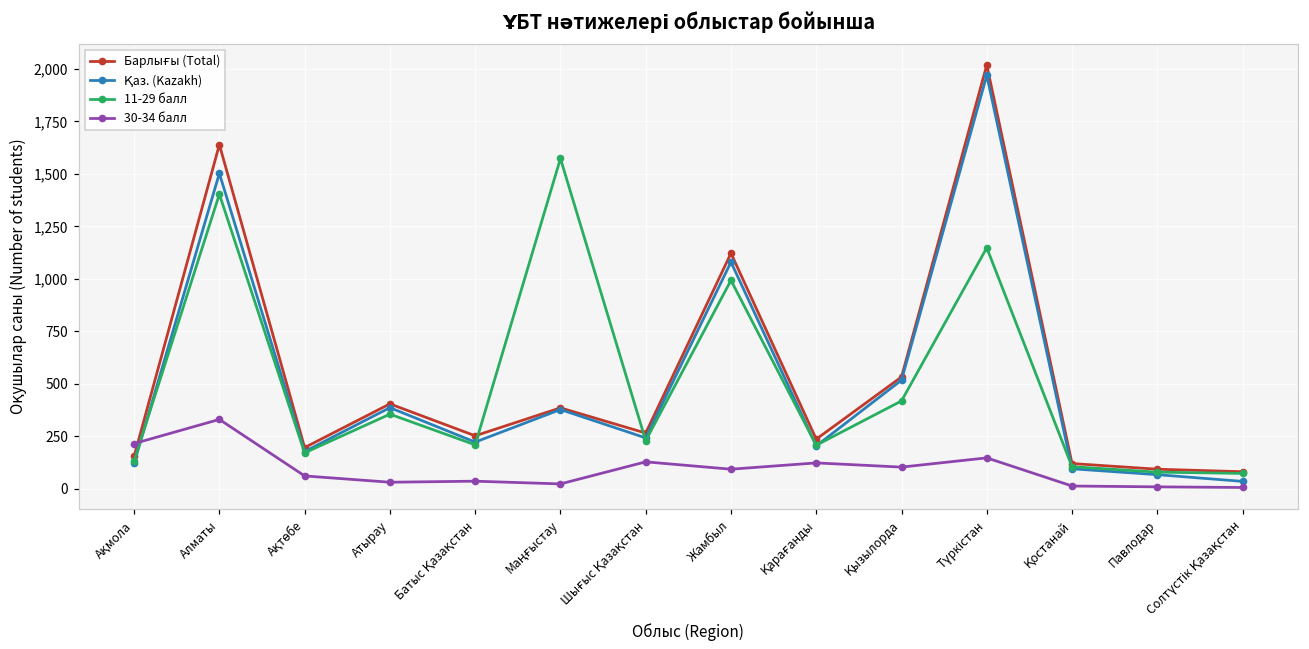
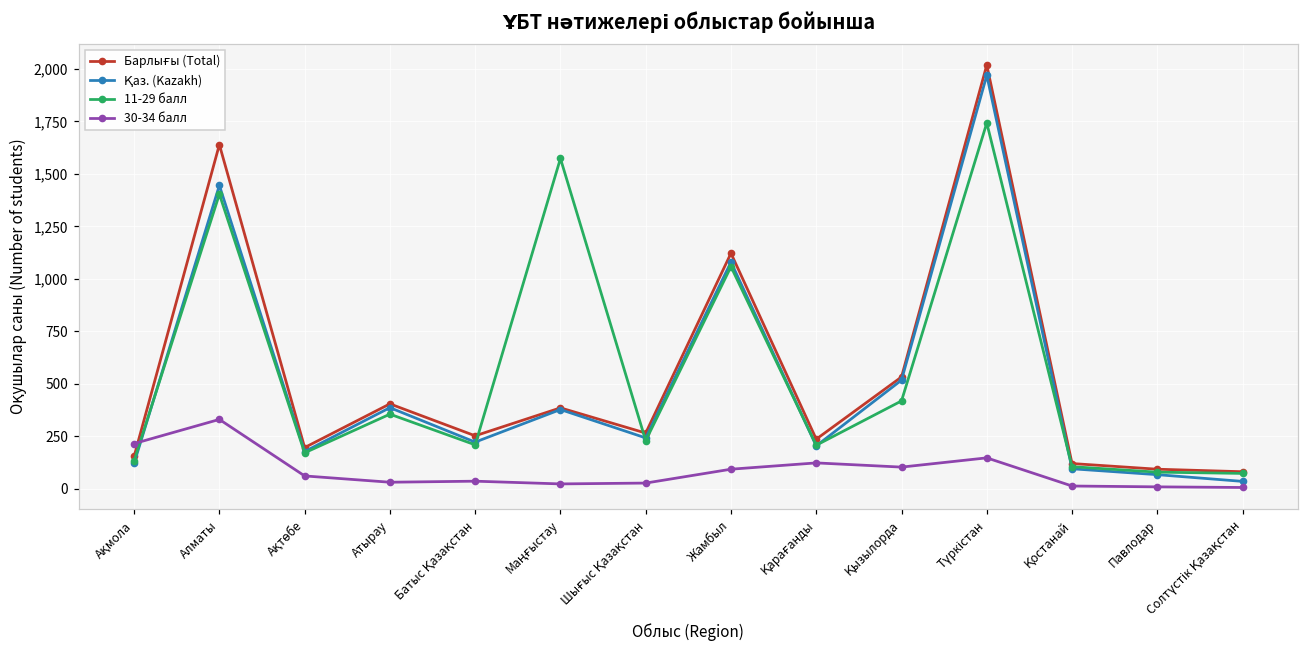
  {
    "Барлығы (Total)": {
      "Ақмола": "160",
      "Алматы": "1,640",
      "Ақтөбе": "200",
      "Атырау": "410",
      "Батыс Қазақстан": "250",
      "Шығыс Қазақстан": "270",
      "Жамбыл": "1,120",
      "Қарағанды": "240",
      "Қызылорда": "530",
      "Түркістан": "2,020",
      "Қостанай": "120",
      "Павлодар": "90"
    },
    "Қаз. (Kazakh)": {
-     "Алматы": "1,500",
+     "Алматы": "1,450",
      "Атырау": "390",
      "Жамбыл": "1,080",
      "Қызылорда": "520",
      "Түркістан": "1,970",
      "Солтүстік Қазақстан": "40"
    },
    "11-29 балл": {
      "Алматы": "1,400",
      "Атырау": "360",
      "Маңғыстау": "1,570",
-     "Жамбыл": "990",
+     "Жамбыл": "1,060",
      "Қызылорда": "420",
-     "Түркістан": "1,150"
+     "Түркістан": "1,740"
    },
    "30-34 балл": {
      "Ақмола": "220",
      "Алматы": "330",
      "Ақтөбе": "60",
      "Атырау": "30",
      "Батыс Қазақстан": "40",
      "Маңғыстау": "20",
-     "Шығыс Қазақстан": "130",
+     "Шығыс Қазақстан": "30",
      "Жамбыл": "90",
      "Қарағанды": "120",
      "Қызылорда": "100",
      "Түркістан": "150",
      "Қостанай": "10",
      "Павлодар": "10",
      "Солтүстік Қазақстан": "10"
    }
  }
